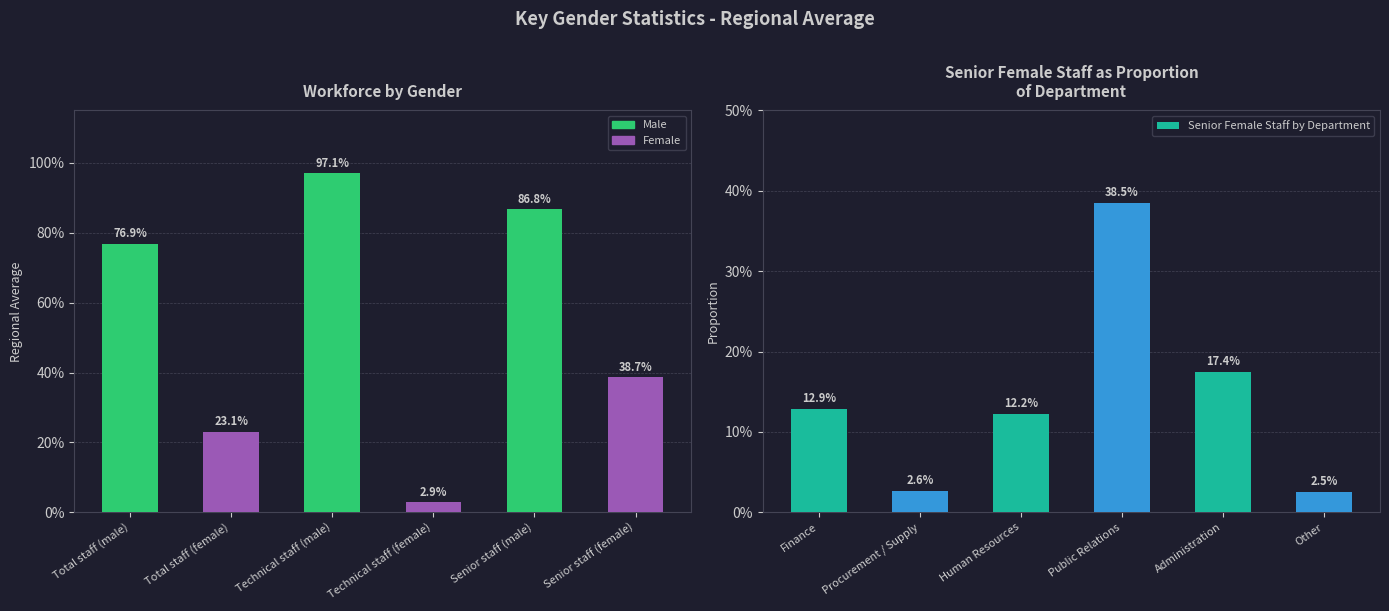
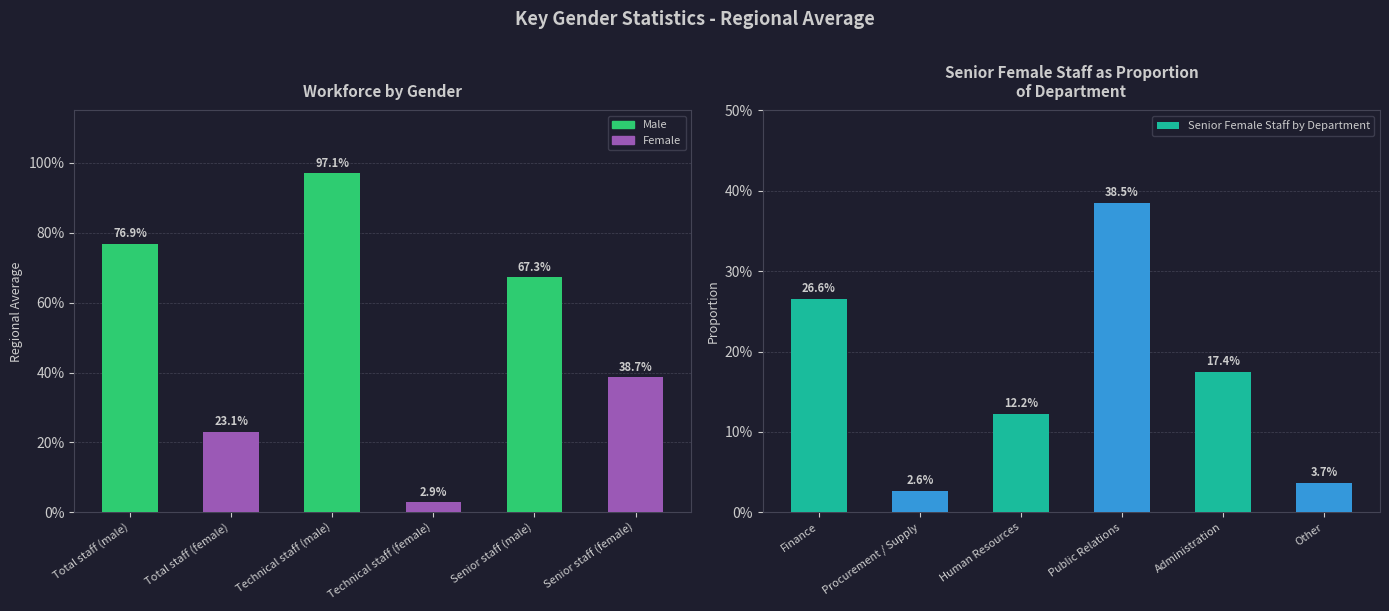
  {
    "Workforce by Gender": {
      "Total staff (male)": "76.9%",
      "Total staff (female)": "23.1%",
      "Technical staff (male)": "97.1%",
      "Technical staff (female)": "2.9%",
-     "Senior staff (male)": "86.8%",
+     "Senior staff (male)": "67.3%",
      "Senior staff (female)": "38.7%"
    },
    "Senior Female Staff as Proportion of Department": {
-     "Finance": "12.9%",
+     "Finance": "26.6%",
      "Procurement / Supply": "2.6%",
      "Human Resources": "12.2%",
      "Public Relations": "38.5%",
      "Administration": "17.4%",
-     "Other": "2.5%"
+     "Other": "3.7%"
    }
  }
